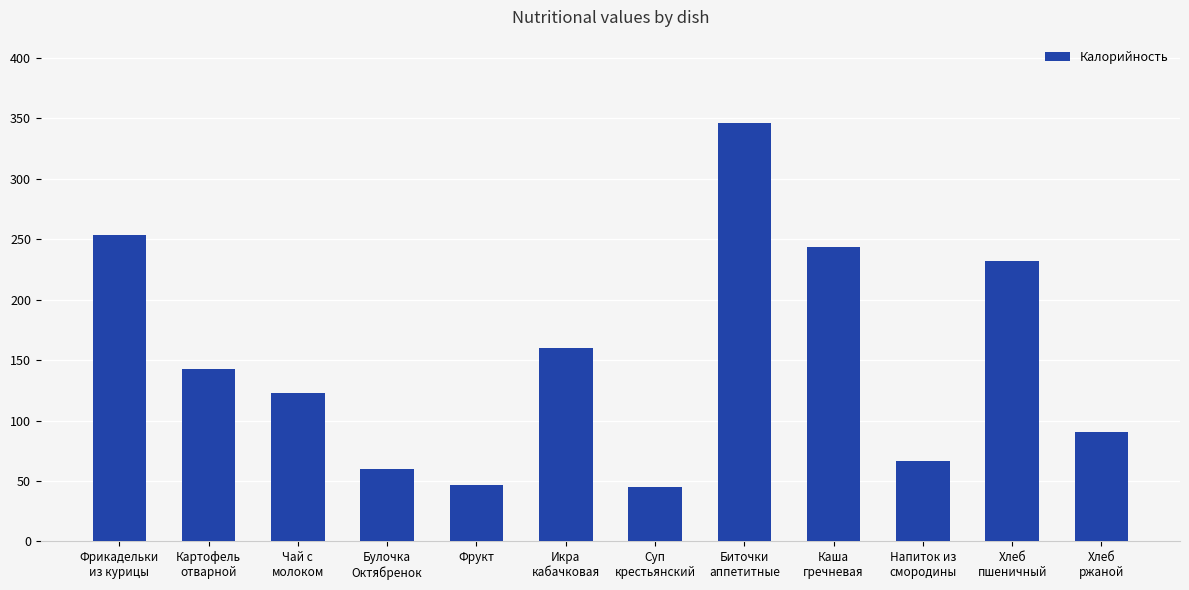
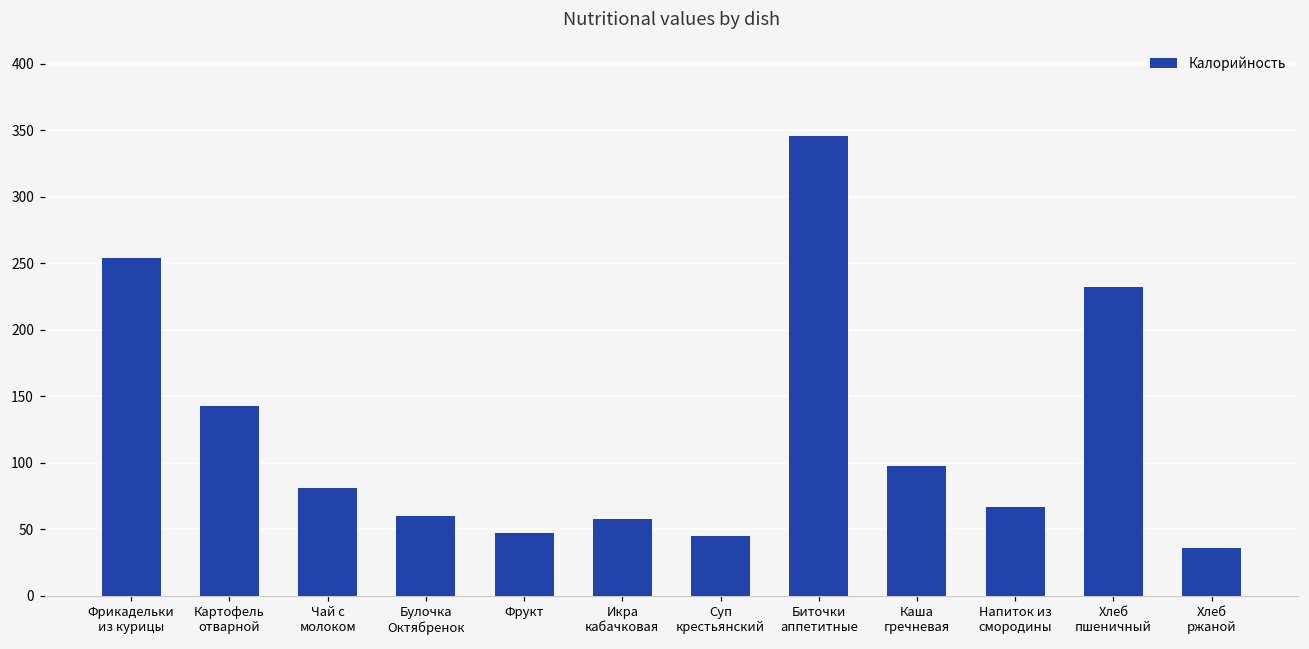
  {
    "Фрикадельки из курицы": 254,
    "Картофель отварной": 142,
-   "Чай с молоком": 123,
+   "Чай с молоком": 81,
    "Булочка Октябренок": 60,
    "Фрукт": 47,
-   "Икра кабачковая": 160,
+   "Икра кабачковая": 58,
    "Суп крестьянский": 45,
    "Биточки аппетитные": 346,
-   "Каша гречневая": 244,
+   "Каша гречневая": 98,
    "Напиток из смородины": 67,
    "Хлеб пшеничный": 232,
-   "Хлеб ржаной": 90
+   "Хлеб ржаной": 36
  }
